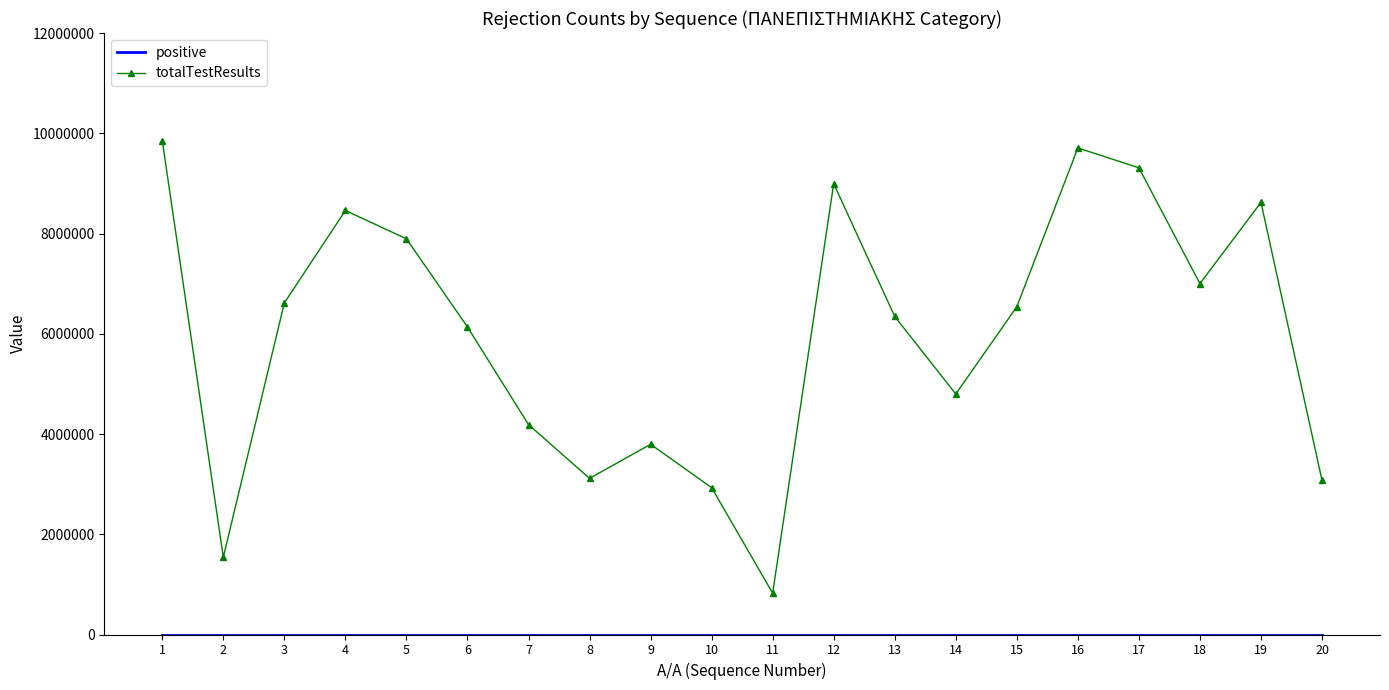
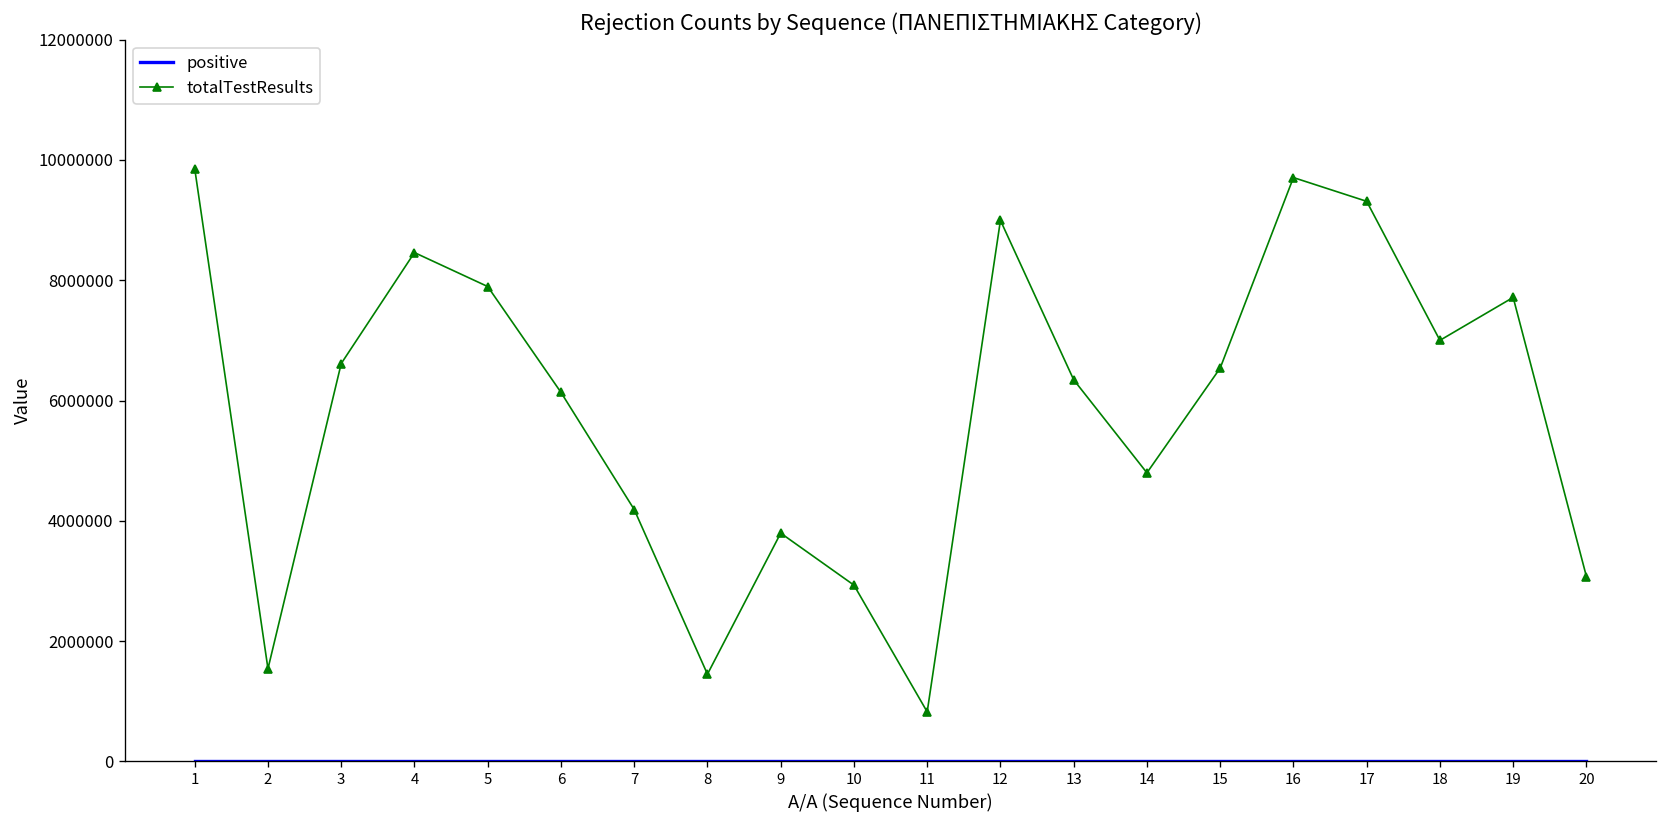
  {
    "positive": {
      "1": 0,
      "2": 0,
      "3": 0,
      "4": 0,
      "5": 0,
      "6": 0,
      "7": 0,
      "8": 0,
      "9": 0,
      "10": 0,
      "11": 0,
      "12": 0,
      "13": 0,
      "14": 0,
      "15": 0,
      "16": 0,
      "17": 0,
      "18": 0,
      "19": 0,
      "20": 0
    },
    "totalTestResults": {
      "1": 9900000,
      "2": 1500000,
      "3": 6600000,
      "4": 8500000,
      "5": 7900000,
      "6": 6100000,
      "7": 4200000,
-     "8": 3100000,
+     "8": 1500000,
      "9": 3800000,
      "10": 2900000,
      "11": 800000,
      "12": 9000000,
      "13": 6300000,
      "14": 4800000,
      "15": 6500000,
      "16": 9700000,
      "17": 9300000,
      "18": 7000000,
-     "19": 8600000,
+     "19": 7700000,
      "20": 3100000
    }
  }
